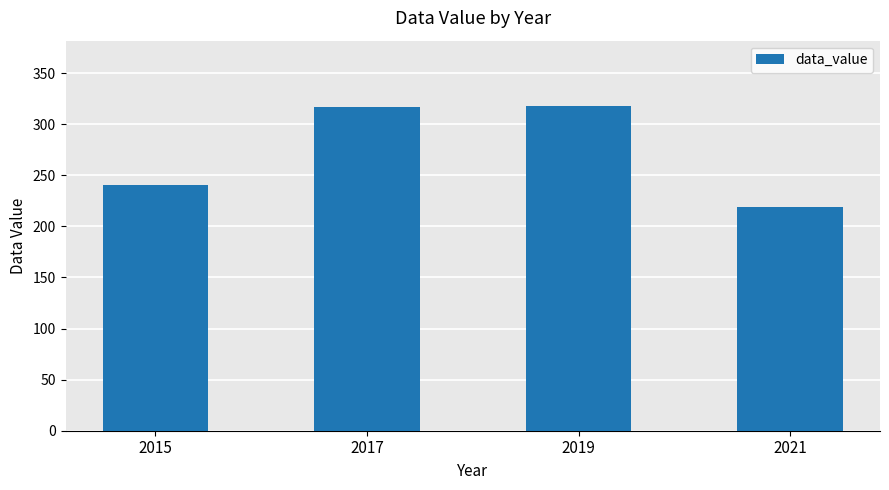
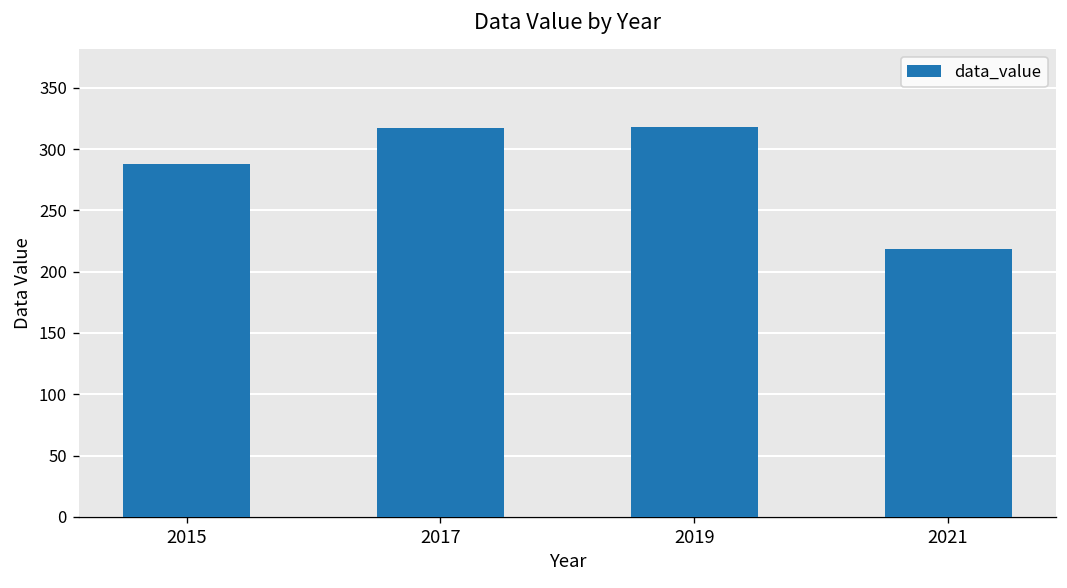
  {
-   "2015": 240,
+   "2015": 288,
    "2017": 317,
    "2019": 318,
    "2021": 219
  }
